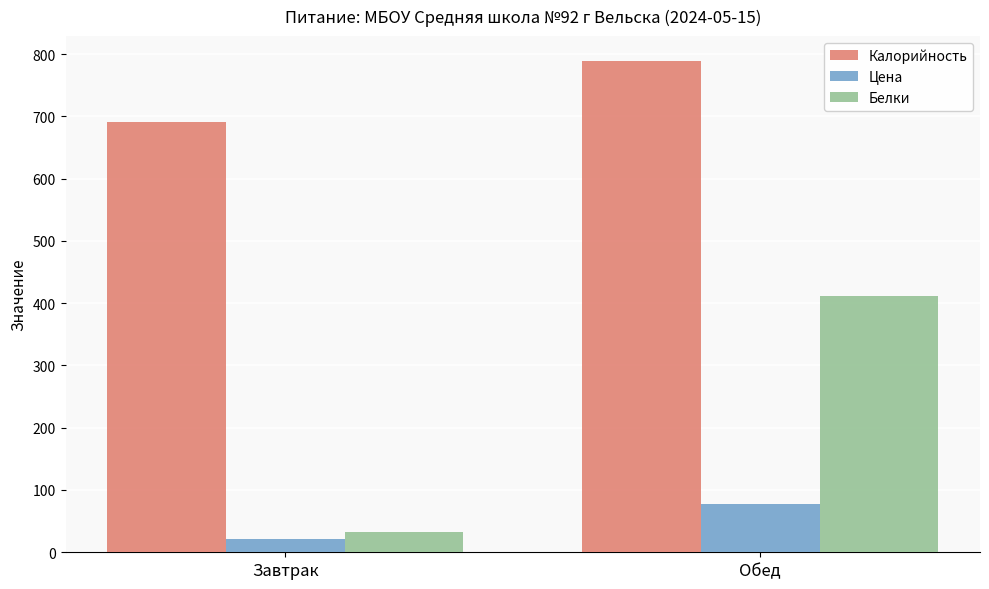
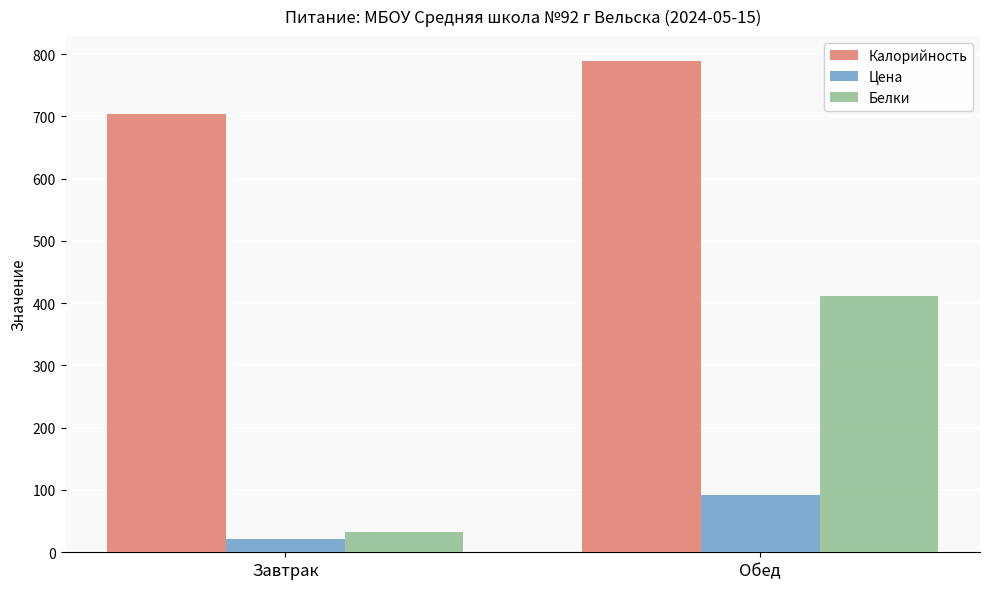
  {
    "Калорийность": {
-     "Завтрак": 690,
+     "Завтрак": 700,
      "Обед": 790
    },
    "Цена": {
      "Завтрак": 20,
-     "Обед": 80
+     "Обед": 90
    },
    "Белки": {
      "Завтрак": 30,
      "Обед": 410
    }
  }
